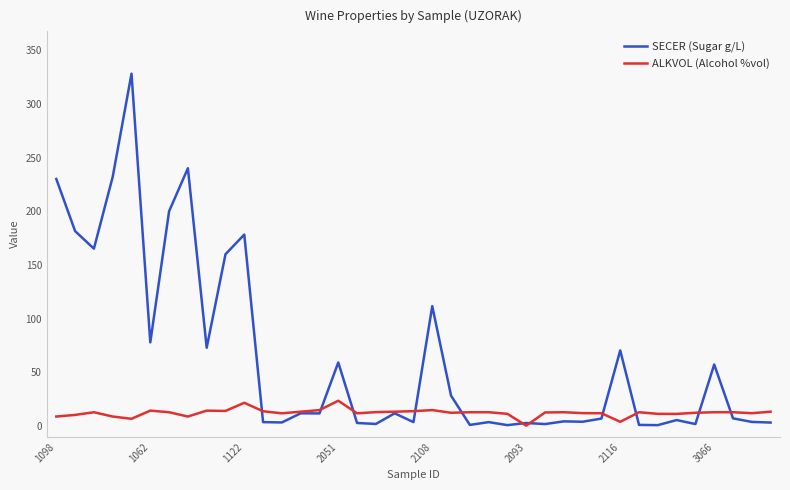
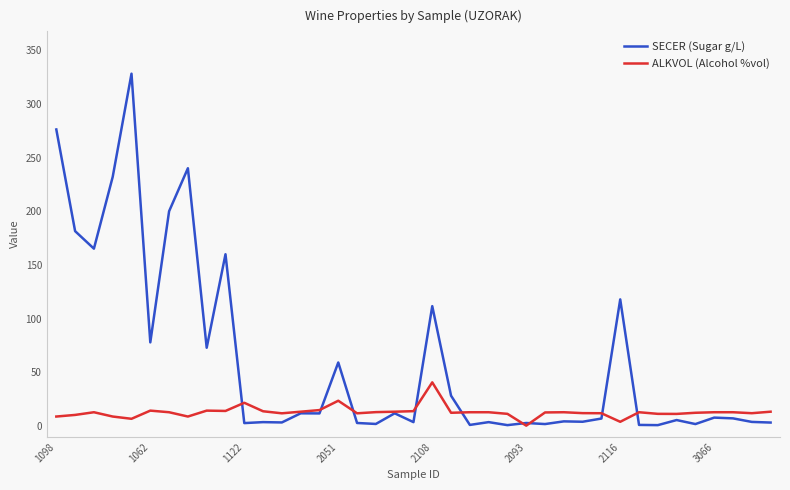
  {
    "SECER (Sugar g/L)": {
-     "1098": 230,
+     "1098": 276,
      "1062": 78,
-     "1122": 178,
+     "1122": 3,
      "2051": 59,
      "2108": 112,
      "2093": 3,
-     "2116": 71,
-     "3066": 57
+     "2116": 118,
+     "3066": 8
    },
    "ALKVOL (Alcohol %vol)": {
      "1098": 9,
      "1062": 15,
      "1122": 22,
      "2051": 24,
-     "2108": 15,
+     "2108": 41,
      "2093": 1,
      "2116": 4,
      "3066": 13
    }
  }
